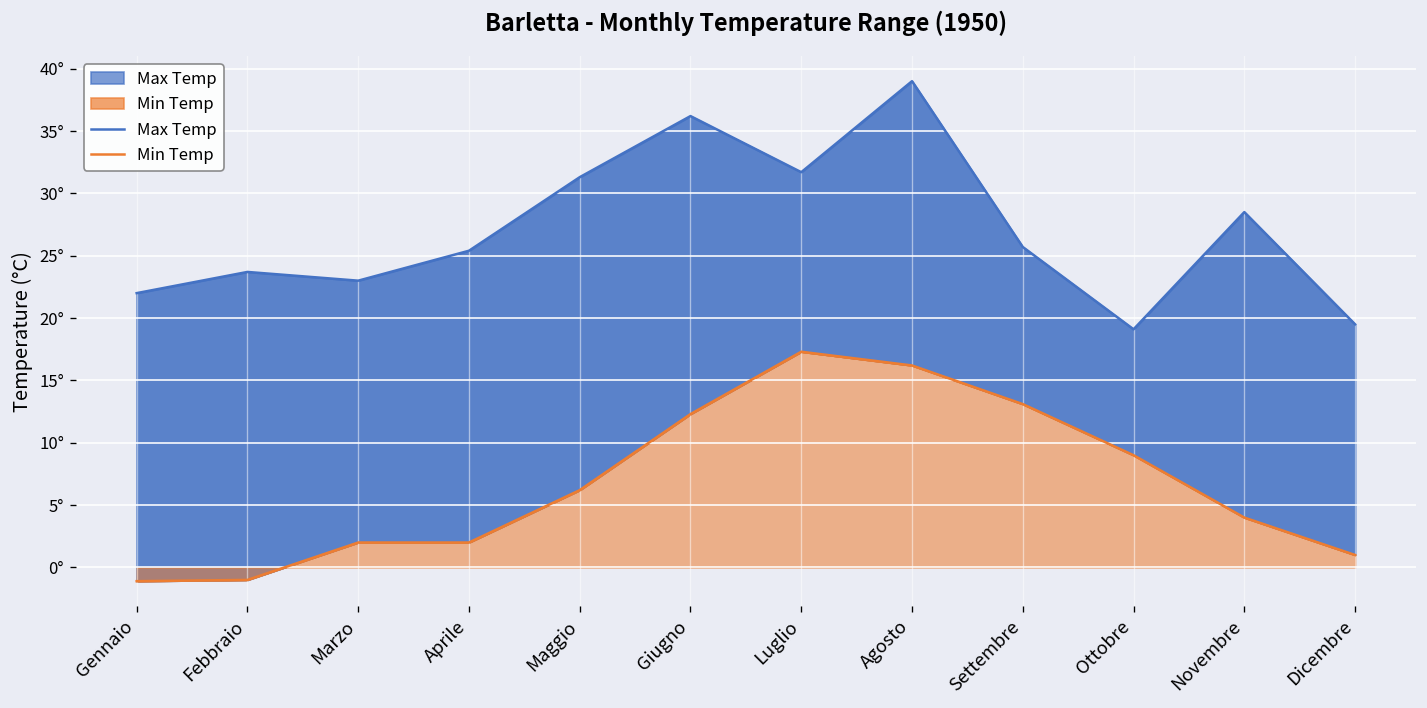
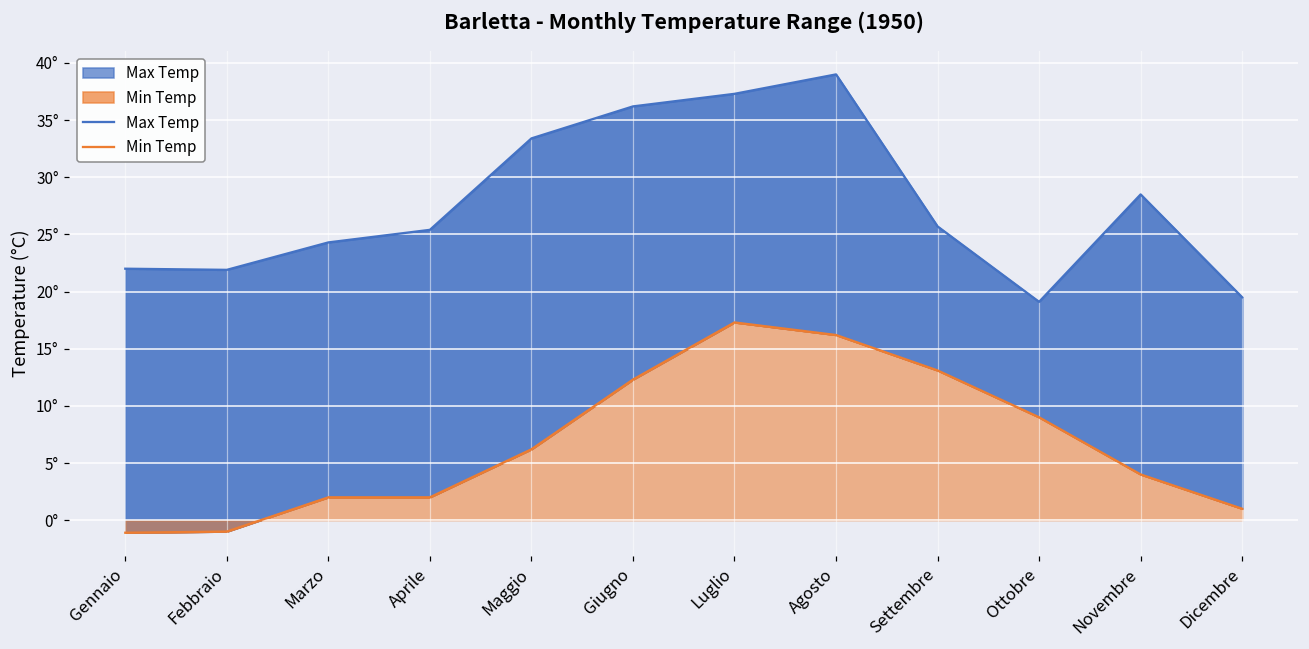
  {
    "Max Temp": {
      "Gennaio": "22.0°",
-     "Febbraio": "23.7°",
-     "Marzo": "23.0°",
+     "Febbraio": "21.9°",
+     "Marzo": "24.3°",
      "Aprile": "25.4°",
-     "Maggio": "31.3°",
+     "Maggio": "33.4°",
      "Giugno": "36.2°",
-     "Luglio": "31.7°",
+     "Luglio": "37.3°",
      "Agosto": "39.0°",
      "Settembre": "25.7°",
      "Ottobre": "19.1°",
      "Novembre": "28.5°",
      "Dicembre": "19.5°"
    }
  }
